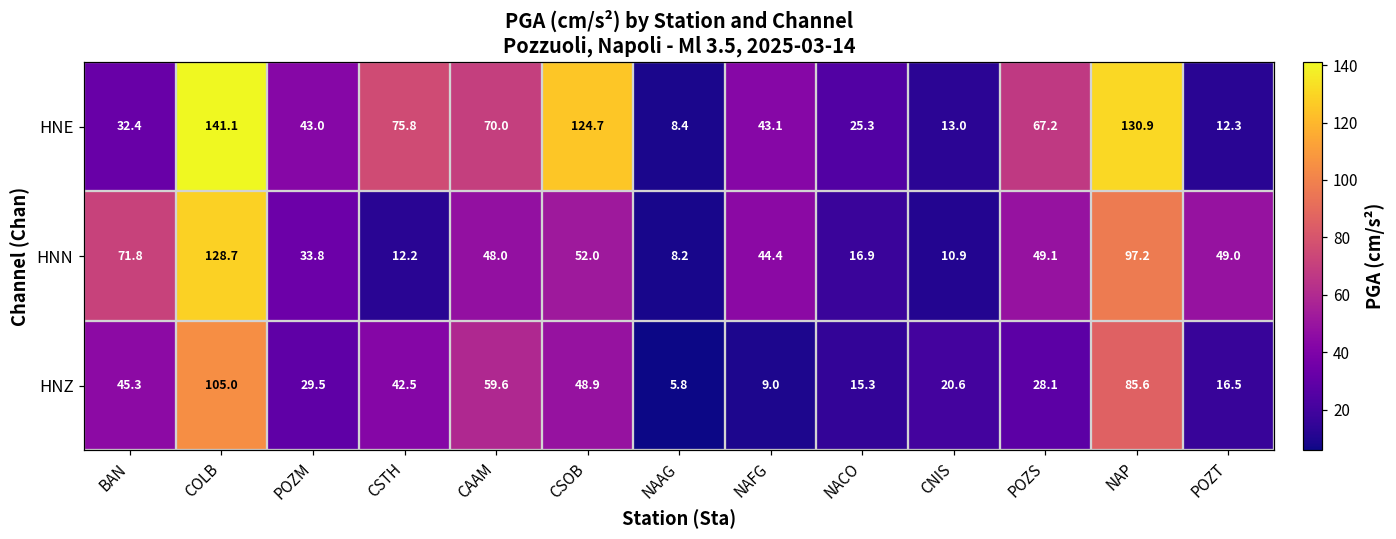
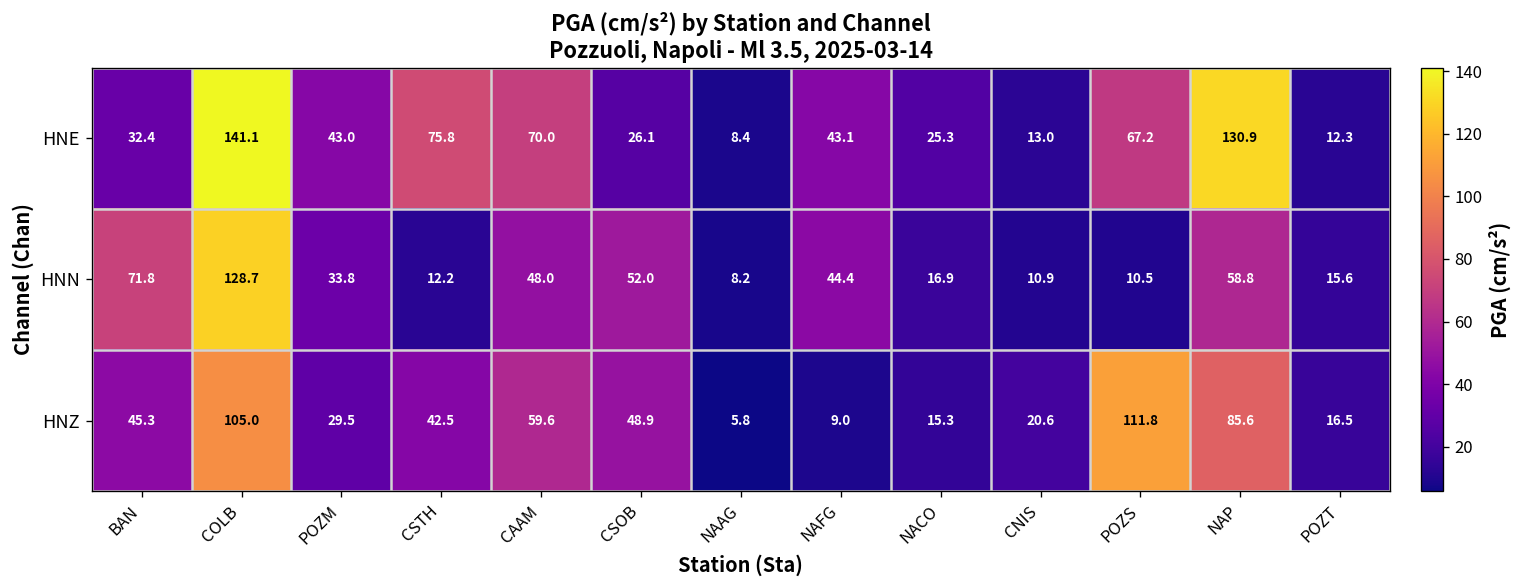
  {
    "HNE": {
      "BAN": 32.4,
      "COLB": 141.1,
      "POZM": 43.0,
      "CSTH": 75.8,
      "CAAM": 70.0,
-     "CSOB": 124.7,
+     "CSOB": 26.1,
      "NAAG": 8.4,
      "NAFG": 43.1,
      "NACO": 25.3,
      "CNIS": 13.0,
      "POZS": 67.2,
      "NAP": 130.9,
      "POZT": 12.3
    },
    "HNN": {
      "BAN": 71.8,
      "COLB": 128.7,
      "POZM": 33.8,
      "CSTH": 12.2,
      "CAAM": 48.0,
      "CSOB": 52.0,
      "NAAG": 8.2,
      "NAFG": 44.4,
      "NACO": 16.9,
      "CNIS": 10.9,
-     "POZS": 49.1,
-     "NAP": 97.2,
-     "POZT": 49.0
+     "POZS": 10.5,
+     "NAP": 58.8,
+     "POZT": 15.6
    },
    "HNZ": {
      "BAN": 45.3,
      "COLB": 105.0,
      "POZM": 29.5,
      "CSTH": 42.5,
      "CAAM": 59.6,
      "CSOB": 48.9,
      "NAAG": 5.8,
      "NAFG": 9.0,
      "NACO": 15.3,
      "CNIS": 20.6,
-     "POZS": 28.1,
+     "POZS": 111.8,
      "NAP": 85.6,
      "POZT": 16.5
    }
  }
